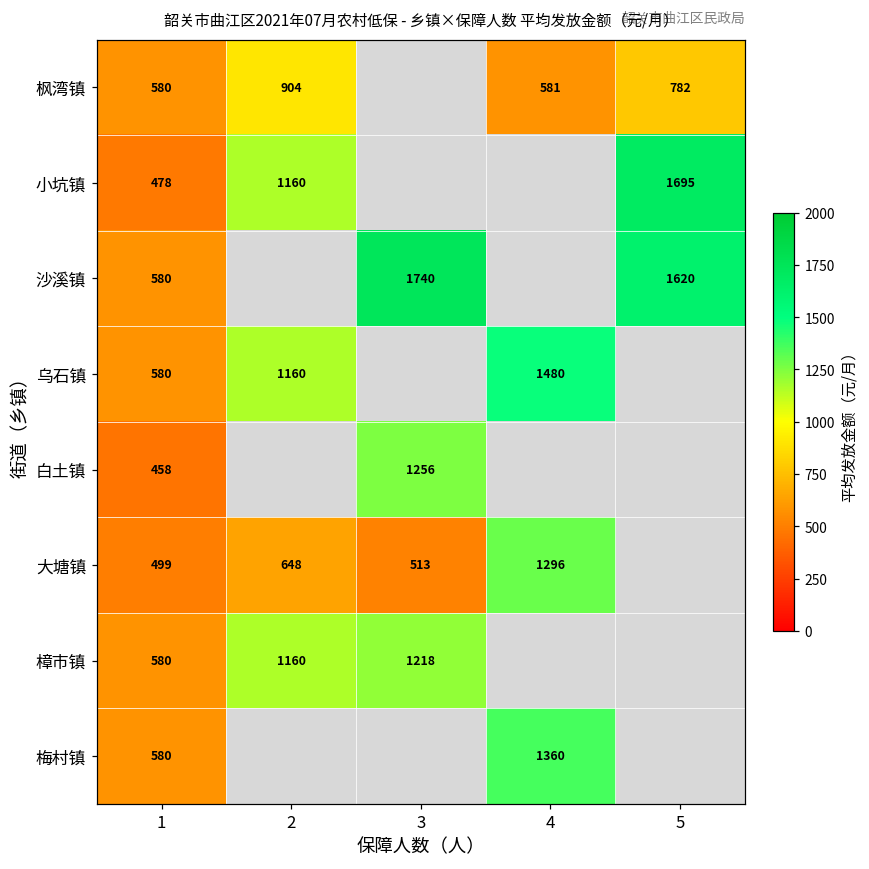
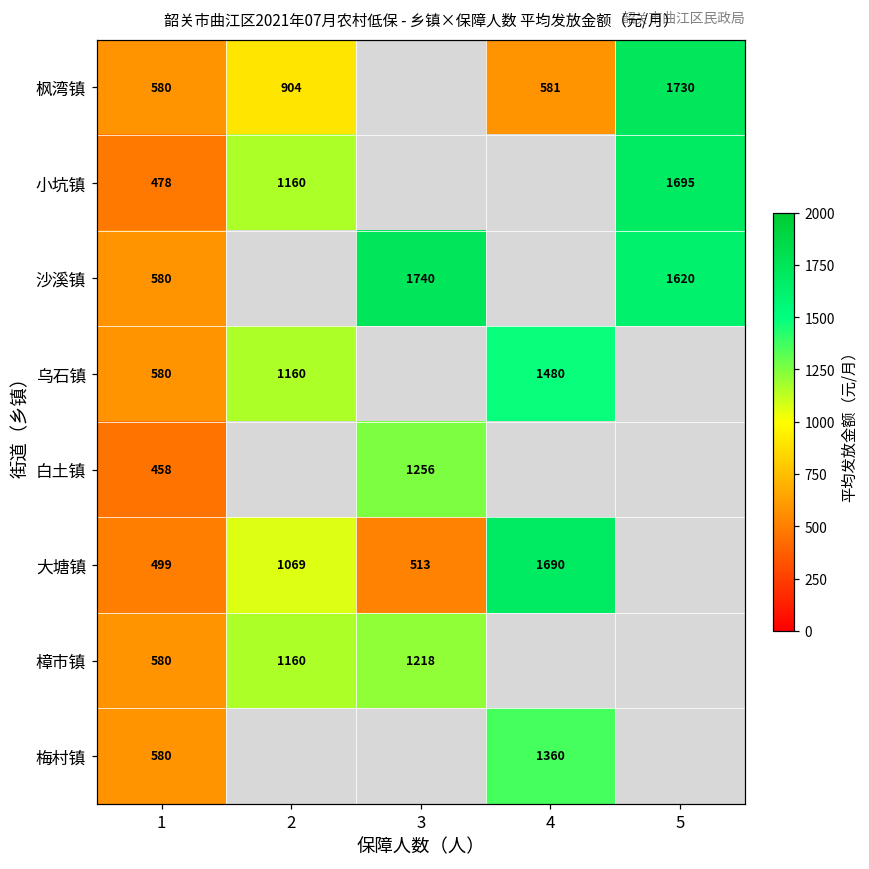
  {
    "枫湾镇": {
      "1": 580,
      "2": 904,
      "4": 581,
-     "5": 782
+     "5": 1730
    },
    "小坑镇": {
      "1": 478,
      "2": 1160,
      "5": 1695
    },
    "沙溪镇": {
      "1": 580,
      "3": 1740,
      "5": 1620
    },
    "乌石镇": {
      "1": 580,
      "2": 1160,
      "4": 1480
    },
    "白土镇": {
      "1": 458,
      "3": 1256
    },
    "大塘镇": {
      "1": 499,
-     "2": 648,
+     "2": 1069,
      "3": 513,
-     "4": 1296
+     "4": 1690
    },
    "樟市镇": {
      "1": 580,
      "2": 1160,
      "3": 1218
    },
    "梅村镇": {
      "1": 580,
      "4": 1360
    }
  }
